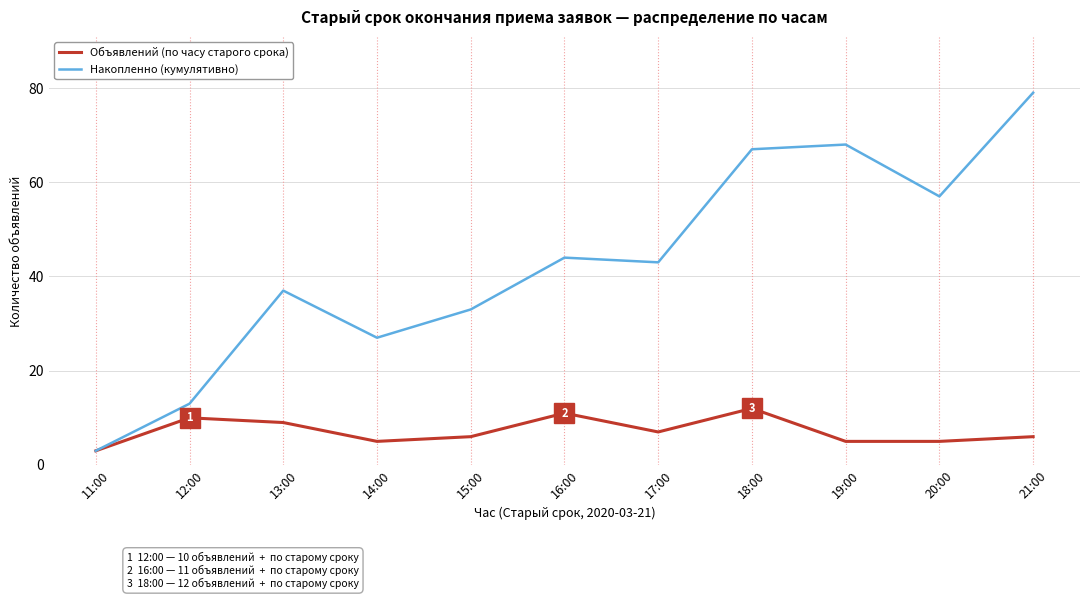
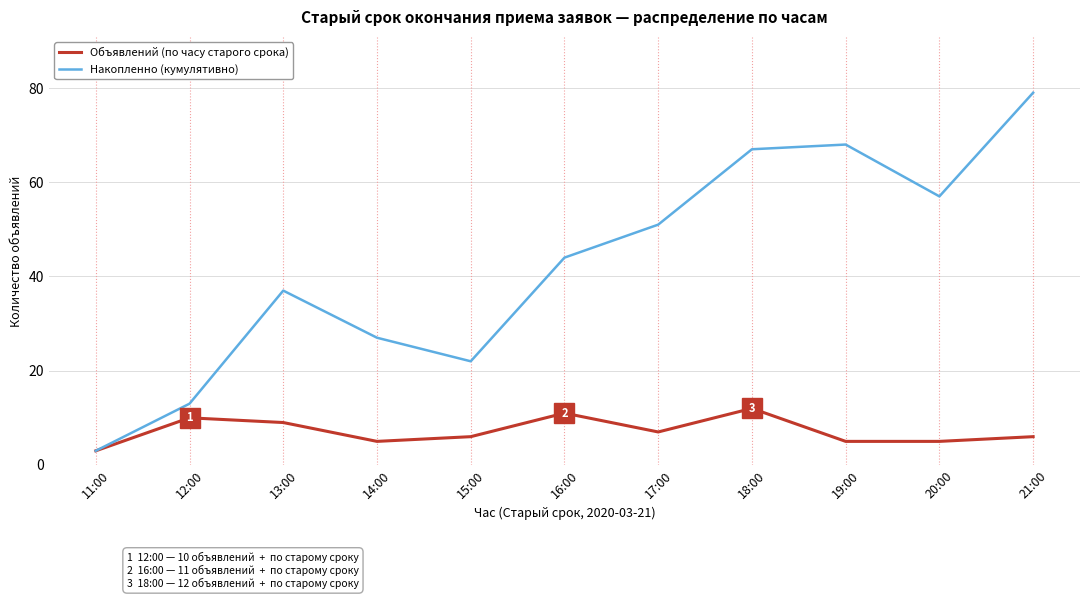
  {
    "Накопленно (кумулятивно)": {
      "12:00": 13,
      "13:00": 37,
      "14:00": 27,
-     "15:00": 33,
+     "15:00": 22,
      "16:00": 44,
-     "17:00": 43,
+     "17:00": 51,
      "18:00": 67,
      "19:00": 68,
      "20:00": 57,
      "21:00": 79
    }
  }
